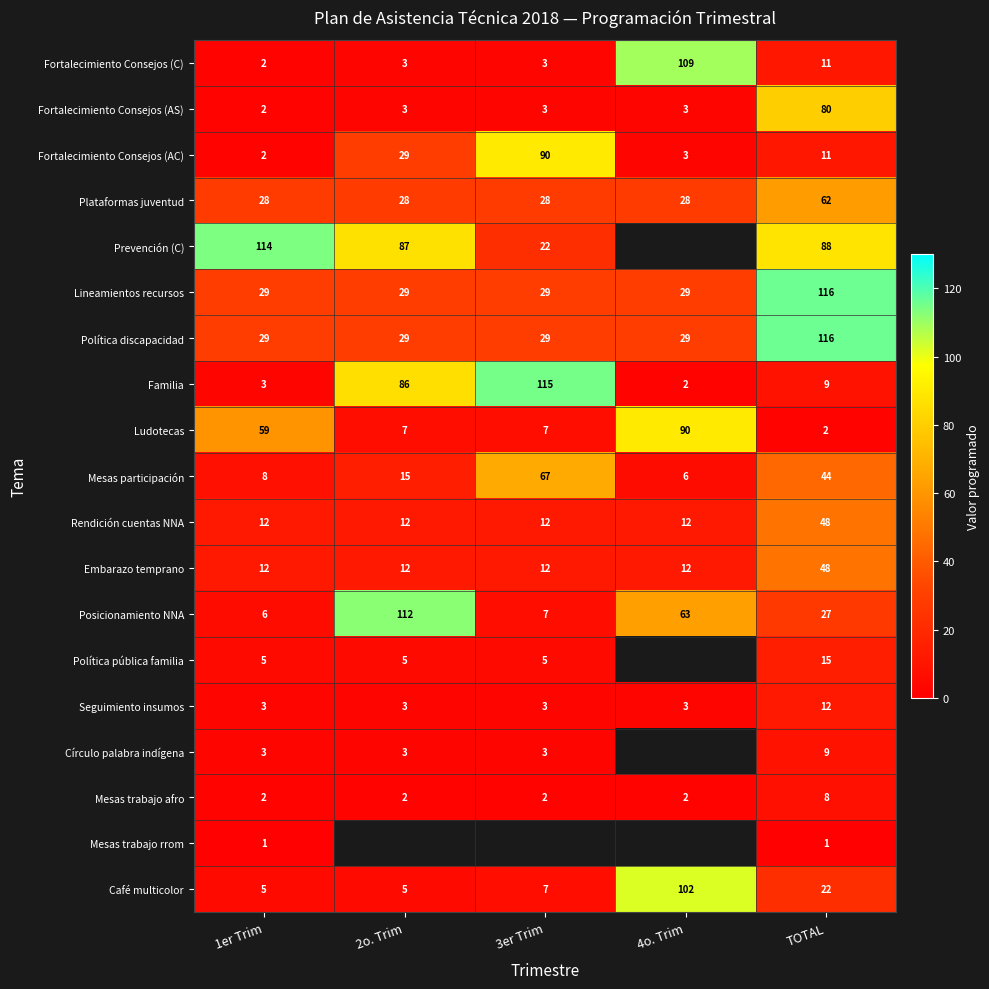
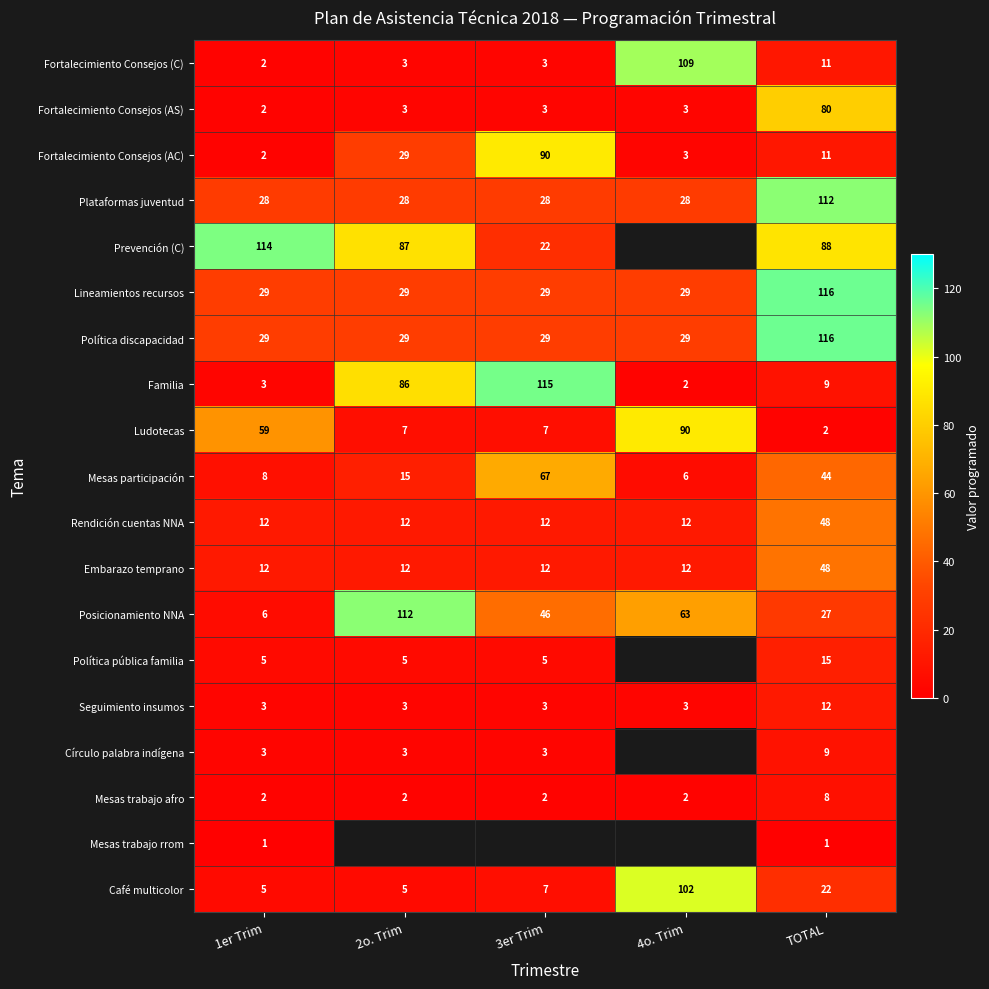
  {
    "Fortalecimiento Consejos (C)": {
      "1er Trim": 2,
      "2o. Trim": 3,
      "3er Trim": 3,
      "4o. Trim": 109,
      "TOTAL": 11
    },
    "Fortalecimiento Consejos (AS)": {
      "1er Trim": 2,
      "2o. Trim": 3,
      "3er Trim": 3,
      "4o. Trim": 3,
      "TOTAL": 80
    },
    "Fortalecimiento Consejos (AC)": {
      "1er Trim": 2,
      "2o. Trim": 29,
      "3er Trim": 90,
      "4o. Trim": 3,
      "TOTAL": 11
    },
    "Plataformas juventud": {
      "1er Trim": 28,
      "2o. Trim": 28,
      "3er Trim": 28,
      "4o. Trim": 28,
-     "TOTAL": 62
+     "TOTAL": 112
    },
    "Prevención (C)": {
      "1er Trim": 114,
      "2o. Trim": 87,
      "3er Trim": 22,
      "TOTAL": 88
    },
    "Lineamientos recursos": {
      "1er Trim": 29,
      "2o. Trim": 29,
      "3er Trim": 29,
      "4o. Trim": 29,
      "TOTAL": 116
    },
    "Política discapacidad": {
      "1er Trim": 29,
      "2o. Trim": 29,
      "3er Trim": 29,
      "4o. Trim": 29,
      "TOTAL": 116
    },
    "Familia": {
      "1er Trim": 3,
      "2o. Trim": 86,
      "3er Trim": 115,
      "4o. Trim": 2,
      "TOTAL": 9
    },
    "Ludotecas": {
      "1er Trim": 59,
      "2o. Trim": 7,
      "3er Trim": 7,
      "4o. Trim": 90,
      "TOTAL": 2
    },
    "Mesas participación": {
      "1er Trim": 8,
      "2o. Trim": 15,
      "3er Trim": 67,
      "4o. Trim": 6,
      "TOTAL": 44
    },
    "Rendición cuentas NNA": {
      "1er Trim": 12,
      "2o. Trim": 12,
      "3er Trim": 12,
      "4o. Trim": 12,
      "TOTAL": 48
    },
    "Embarazo temprano": {
      "1er Trim": 12,
      "2o. Trim": 12,
      "3er Trim": 12,
      "4o. Trim": 12,
      "TOTAL": 48
    },
    "Posicionamiento NNA": {
      "1er Trim": 6,
      "2o. Trim": 112,
-     "3er Trim": 7,
+     "3er Trim": 46,
      "4o. Trim": 63,
      "TOTAL": 27
    },
    "Política pública familia": {
      "1er Trim": 5,
      "2o. Trim": 5,
      "3er Trim": 5,
      "TOTAL": 15
    },
    "Seguimiento insumos": {
      "1er Trim": 3,
      "2o. Trim": 3,
      "3er Trim": 3,
      "4o. Trim": 3,
      "TOTAL": 12
    },
    "Círculo palabra indígena": {
      "1er Trim": 3,
      "2o. Trim": 3,
      "3er Trim": 3,
      "TOTAL": 9
    },
    "Mesas trabajo afro": {
      "1er Trim": 2,
      "2o. Trim": 2,
      "3er Trim": 2,
      "4o. Trim": 2,
      "TOTAL": 8
    },
    "Mesas trabajo rrom": {
      "1er Trim": 1,
      "TOTAL": 1
    },
    "Café multicolor": {
      "1er Trim": 5,
      "2o. Trim": 5,
      "3er Trim": 7,
      "4o. Trim": 102,
      "TOTAL": 22
    }
  }
